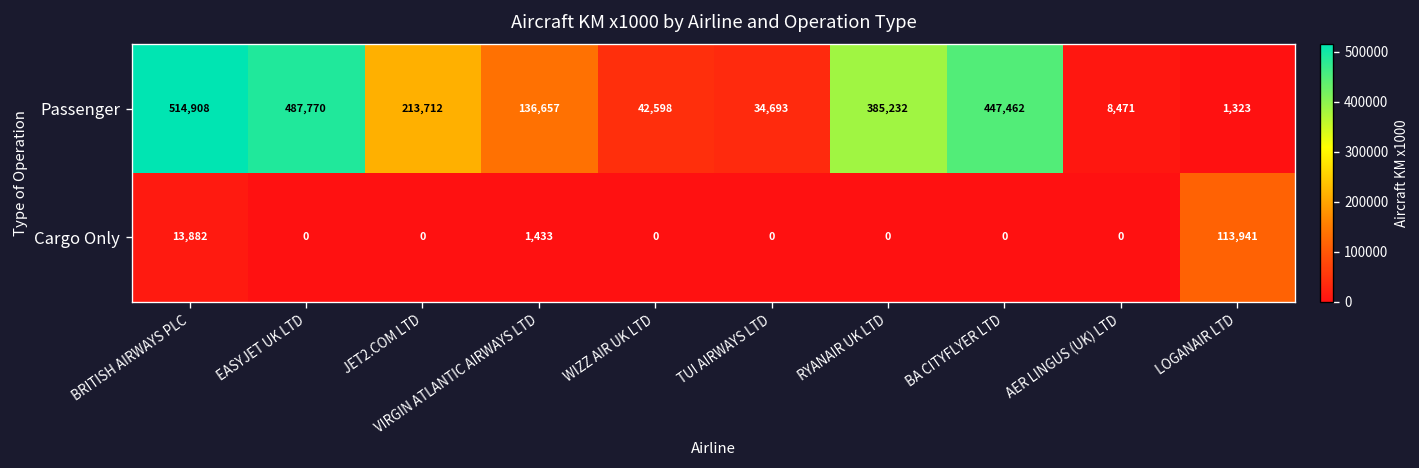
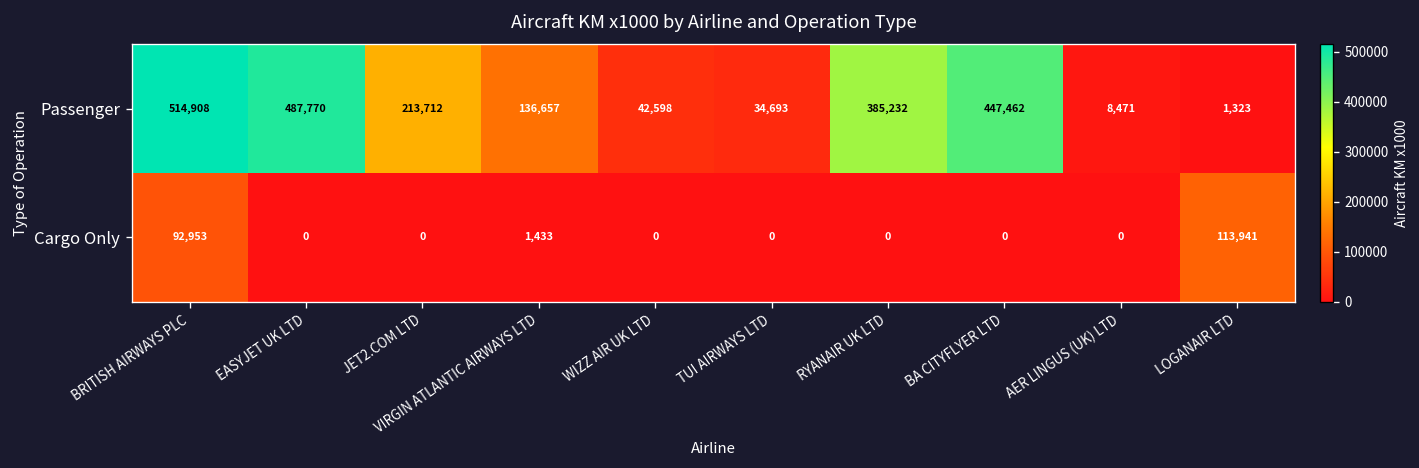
  {
    "Passenger": {
      "BRITISH AIRWAYS PLC": "514,908",
      "EASYJET UK LTD": "487,770",
      "JET2.COM LTD": "213,712",
      "VIRGIN ATLANTIC AIRWAYS LTD": "136,657",
      "WIZZ AIR UK LTD": "42,598",
      "TUI AIRWAYS LTD": "34,693",
      "RYANAIR UK LTD": "385,232",
      "BA CITYFLYER LTD": "447,462",
      "AER LINGUS (UK) LTD": "8,471",
      "LOGANAIR LTD": "1,323"
    },
    "Cargo Only": {
-     "BRITISH AIRWAYS PLC": "13,882",
+     "BRITISH AIRWAYS PLC": "92,953",
      "EASYJET UK LTD": "0",
      "JET2.COM LTD": "0",
      "VIRGIN ATLANTIC AIRWAYS LTD": "1,433",
      "WIZZ AIR UK LTD": "0",
      "TUI AIRWAYS LTD": "0",
      "RYANAIR UK LTD": "0",
      "BA CITYFLYER LTD": "0",
      "AER LINGUS (UK) LTD": "0",
      "LOGANAIR LTD": "113,941"
    }
  }
